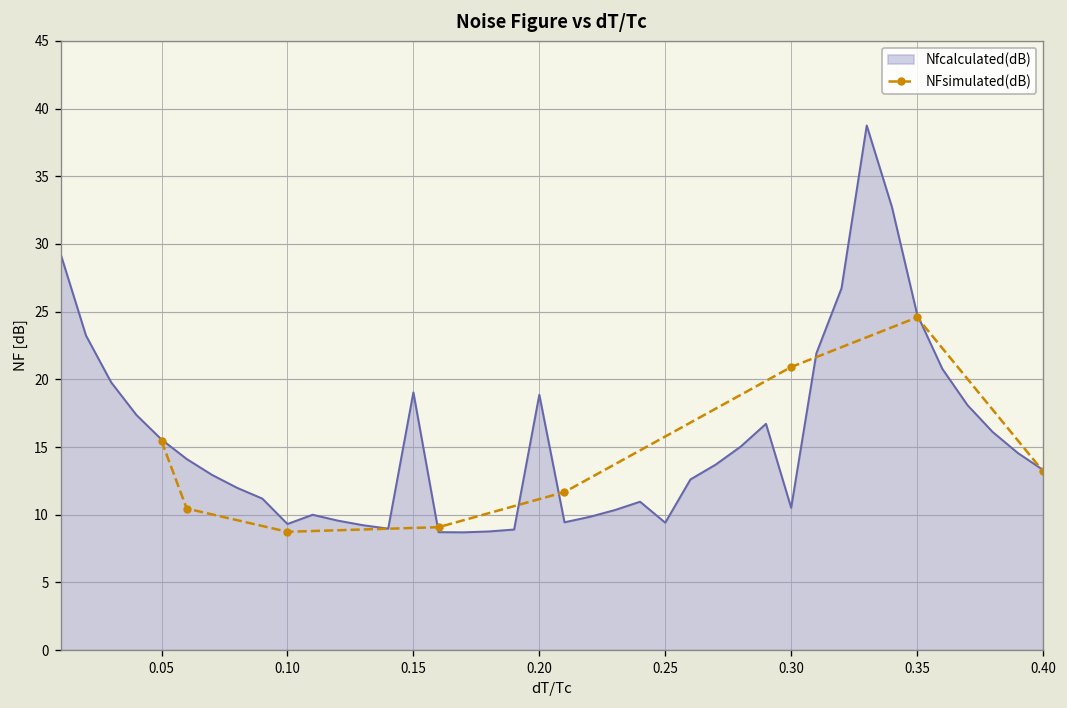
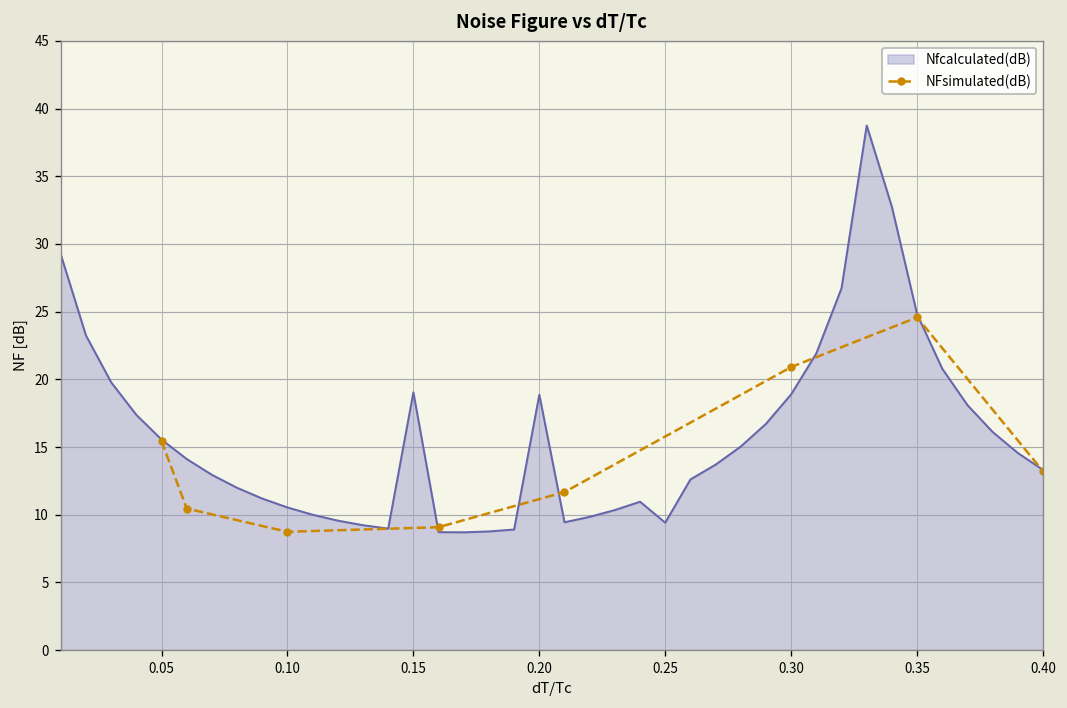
  {
    "Nfcalculated(dB)": {
-     "0.10": 9.3,
+     "0.10": 10.5,
      "0.15": 19.0,
      "0.20": 18.9,
      "0.25": 9.4,
-     "0.30": 10.5,
+     "0.30": 18.9,
      "0.35": 24.8
    },
    "NFsimulated(dB)": {
      "0.10": 8.7,
      "0.30": 20.9,
      "0.35": 24.6
    }
  }
